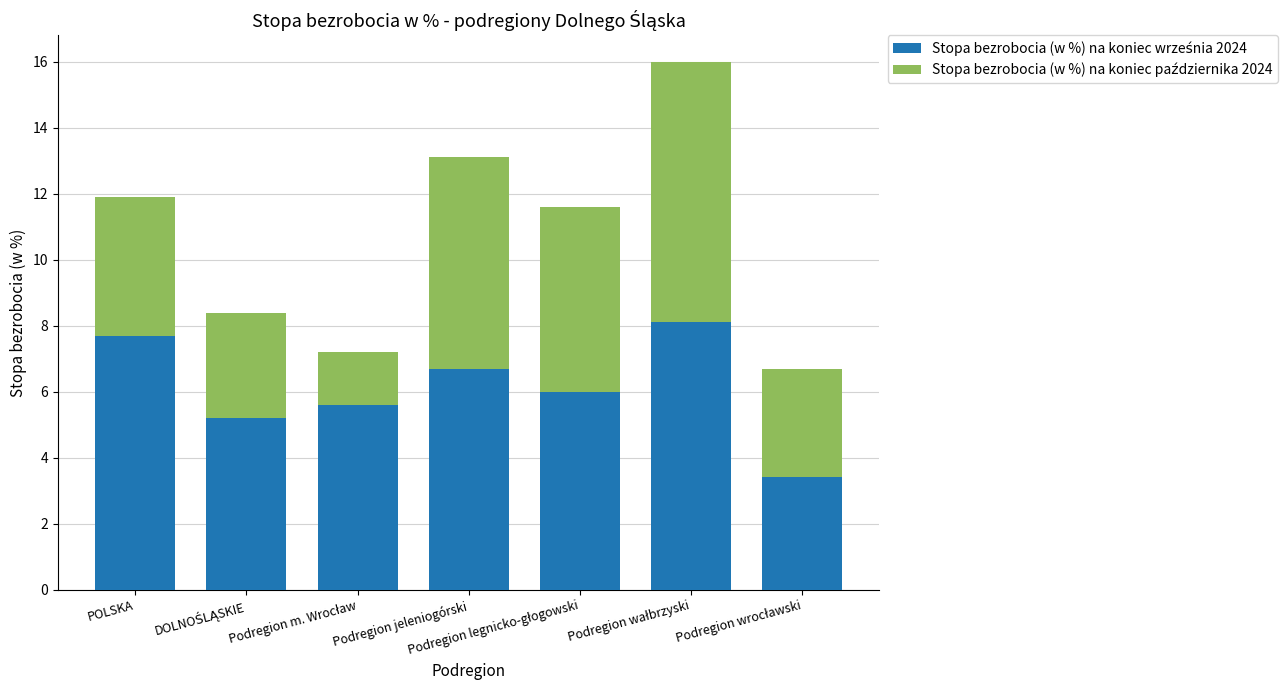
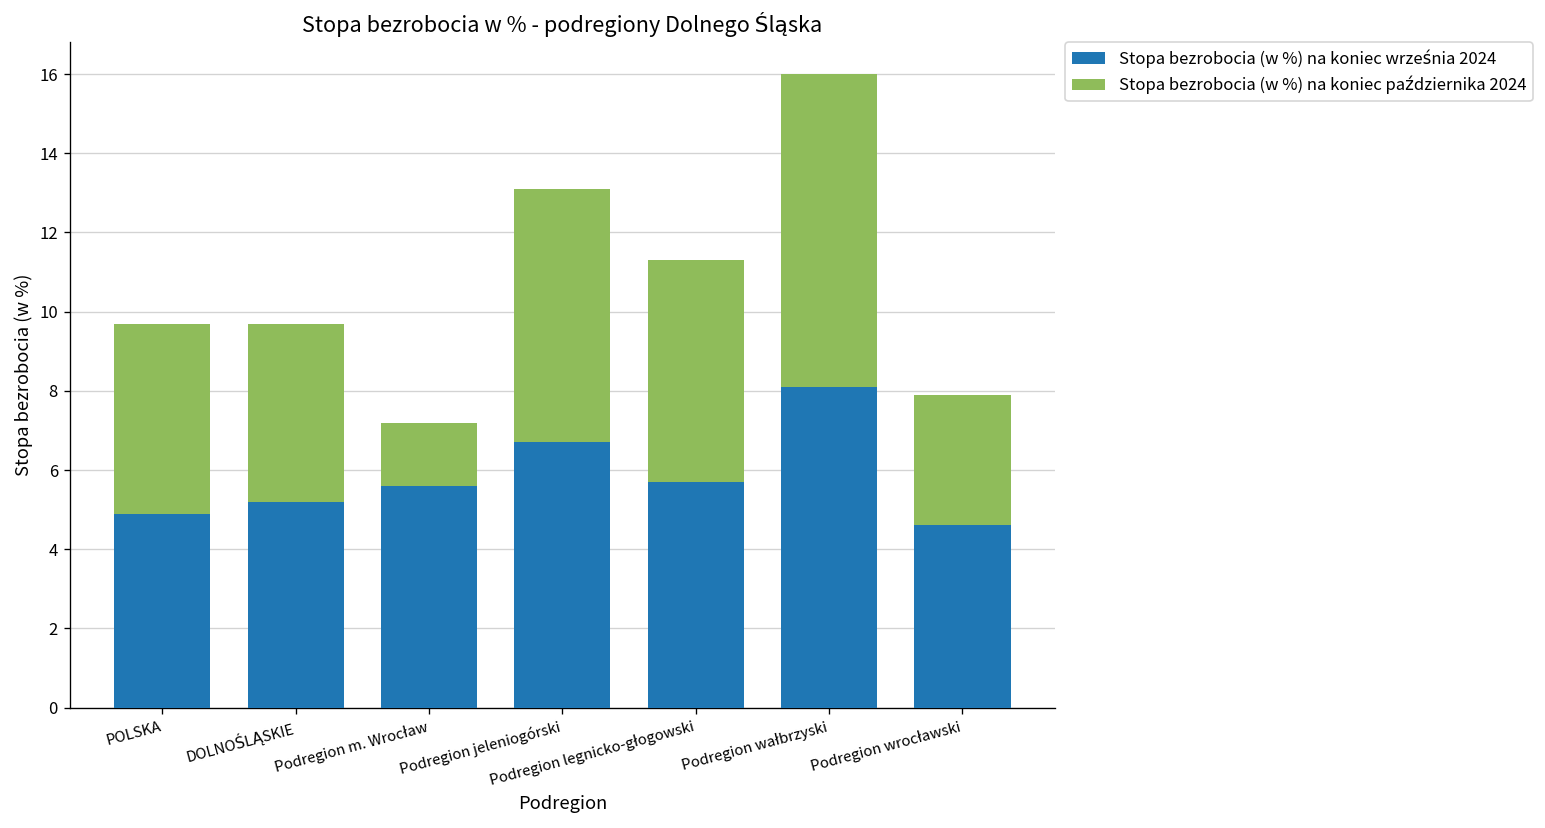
  {
    "Stopa bezrobocia (w %) na koniec września 2024": {
-     "POLSKA": 7.7,
+     "POLSKA": 4.9,
      "DOLNOŚLĄSKIE": 5.2,
      "Podregion m. Wrocław": 5.6,
      "Podregion jeleniogórski": 6.7,
-     "Podregion legnicko-głogowski": 6.0,
+     "Podregion legnicko-głogowski": 5.7,
      "Podregion wałbrzyski": 8.1,
-     "Podregion wrocławski": 3.4
+     "Podregion wrocławski": 4.6
    },
    "Stopa bezrobocia (w %) na koniec października 2024": {
-     "POLSKA": 4.2,
-     "DOLNOŚLĄSKIE": 3.2,
+     "POLSKA": 4.8,
+     "DOLNOŚLĄSKIE": 4.5,
      "Podregion m. Wrocław": 1.6,
      "Podregion jeleniogórski": 6.4,
      "Podregion legnicko-głogowski": 5.6,
      "Podregion wałbrzyski": 7.9,
      "Podregion wrocławski": 3.3
    }
  }
